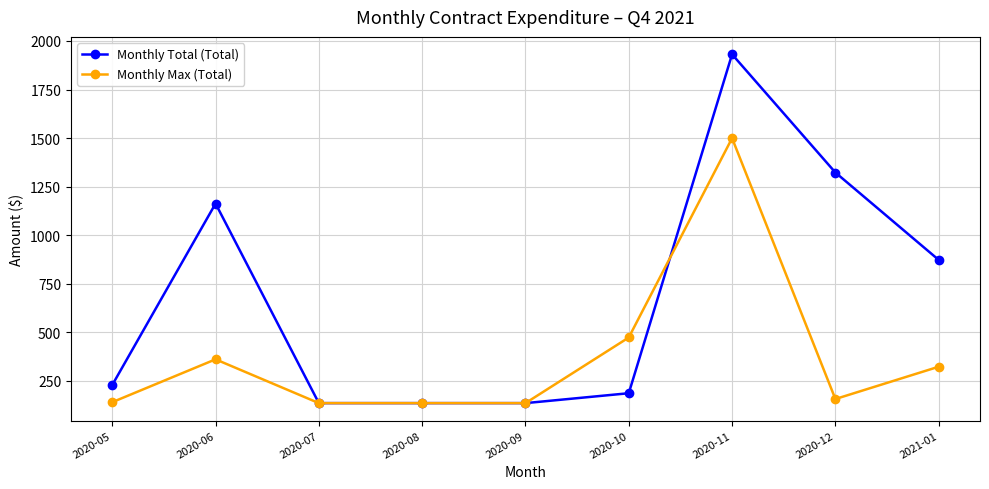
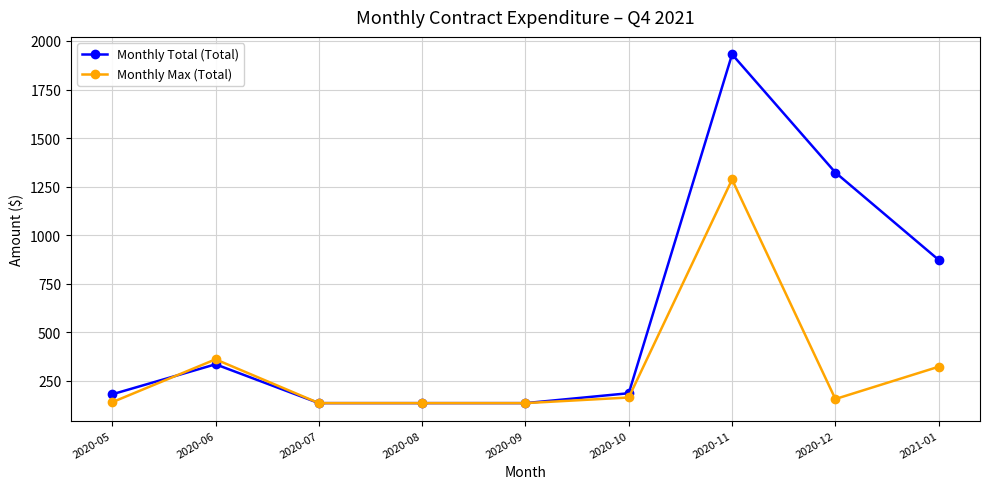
  {
    "Monthly Total (Total)": {
-     "2020-05": 230,
-     "2020-06": 1160,
+     "2020-05": 180,
+     "2020-06": 340,
      "2020-10": 190,
      "2020-11": 1930,
      "2020-12": 1320,
      "2021-01": 870
    },
    "Monthly Max (Total)": {
      "2020-05": 140,
      "2020-06": 360,
-     "2020-10": 470,
-     "2020-11": 1500,
+     "2020-10": 160,
+     "2020-11": 1290,
      "2020-12": 160,
      "2021-01": 320
    }
  }
